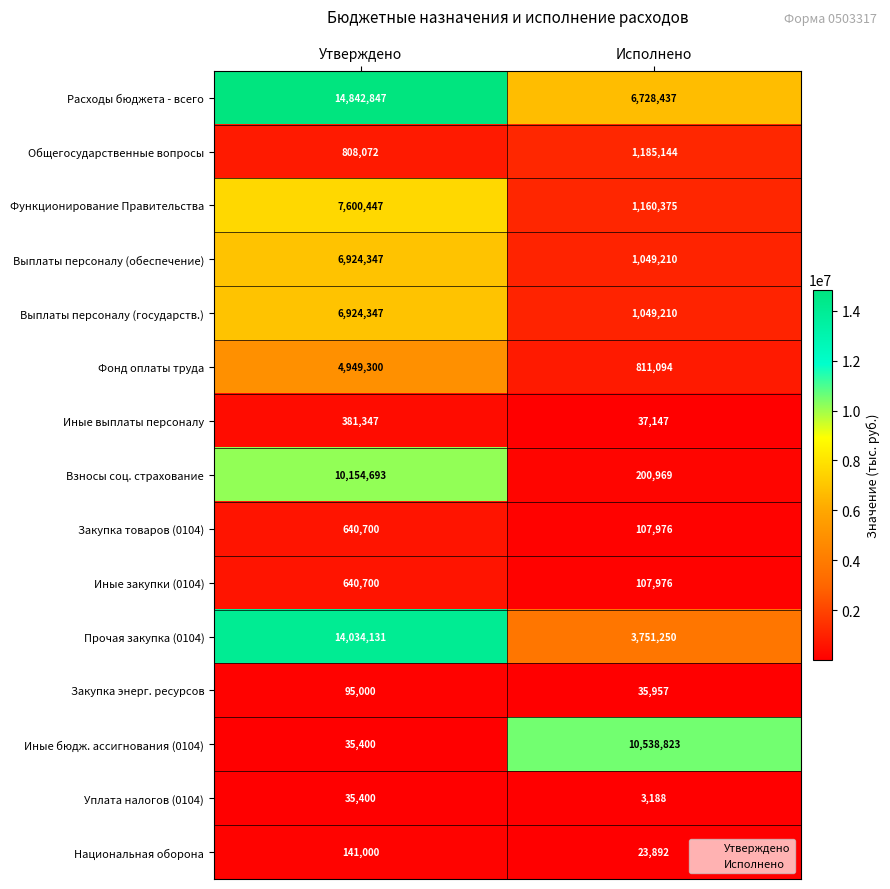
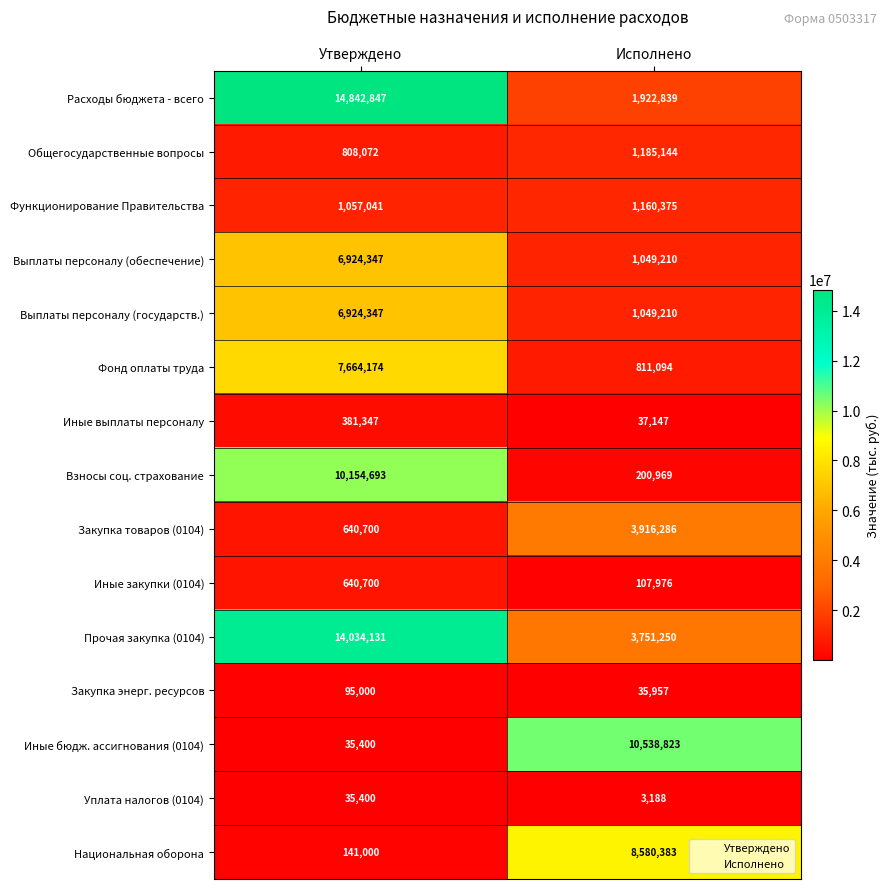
  {
    "Расходы бюджета - всего": {
      "Утверждено": "14,842,847",
-     "Исполнено": "6,728,437"
+     "Исполнено": "1,922,839"
    },
    "Общегосударственные вопросы": {
      "Утверждено": "808,072",
      "Исполнено": "1,185,144"
    },
    "Функционирование Правительства": {
-     "Утверждено": "7,600,447",
+     "Утверждено": "1,057,041",
      "Исполнено": "1,160,375"
    },
    "Выплаты персоналу (обеспечение)": {
      "Утверждено": "6,924,347",
      "Исполнено": "1,049,210"
    },
    "Выплаты персоналу (государств.)": {
      "Утверждено": "6,924,347",
      "Исполнено": "1,049,210"
    },
    "Фонд оплаты труда": {
-     "Утверждено": "4,949,300",
+     "Утверждено": "7,664,174",
      "Исполнено": "811,094"
    },
    "Иные выплаты персоналу": {
      "Утверждено": "381,347",
      "Исполнено": "37,147"
    },
    "Взносы соц. страхование": {
      "Утверждено": "10,154,693",
      "Исполнено": "200,969"
    },
    "Закупка товаров (0104)": {
      "Утверждено": "640,700",
-     "Исполнено": "107,976"
+     "Исполнено": "3,916,286"
    },
    "Иные закупки (0104)": {
      "Утверждено": "640,700",
      "Исполнено": "107,976"
    },
    "Прочая закупка (0104)": {
      "Утверждено": "14,034,131",
      "Исполнено": "3,751,250"
    },
    "Закупка энерг. ресурсов": {
      "Утверждено": "95,000",
      "Исполнено": "35,957"
    },
    "Иные бюдж. ассигнования (0104)": {
      "Утверждено": "35,400",
      "Исполнено": "10,538,823"
    },
    "Уплата налогов (0104)": {
      "Утверждено": "35,400",
      "Исполнено": "3,188"
    },
    "Национальная оборона": {
      "Утверждено": "141,000",
-     "Исполнено": "23,892"
+     "Исполнено": "8,580,383"
    }
  }
